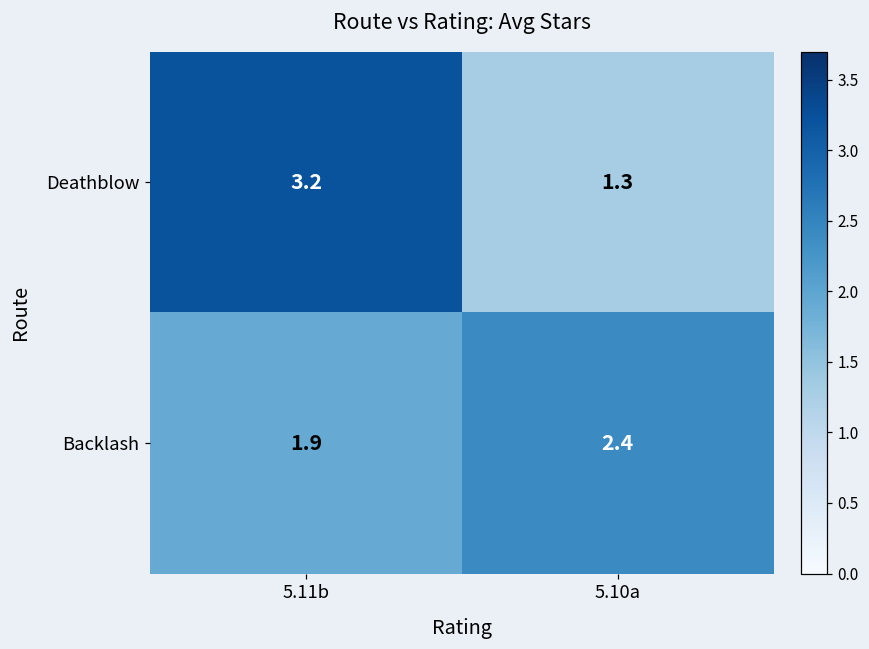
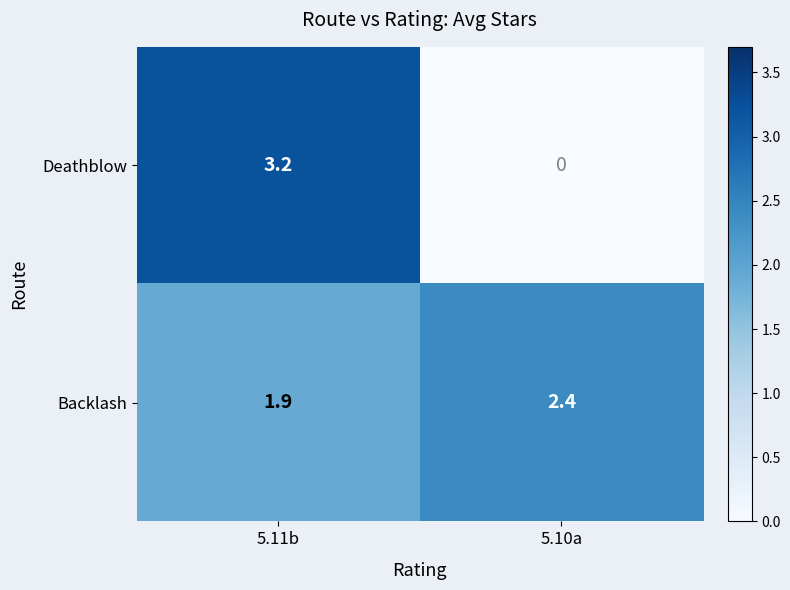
  {
    "Deathblow": {
      "5.11b": 3.2,
-     "5.10a": 1.3
+     "5.10a": 0
    },
    "Backlash": {
      "5.11b": 1.9,
      "5.10a": 2.4
    }
  }
